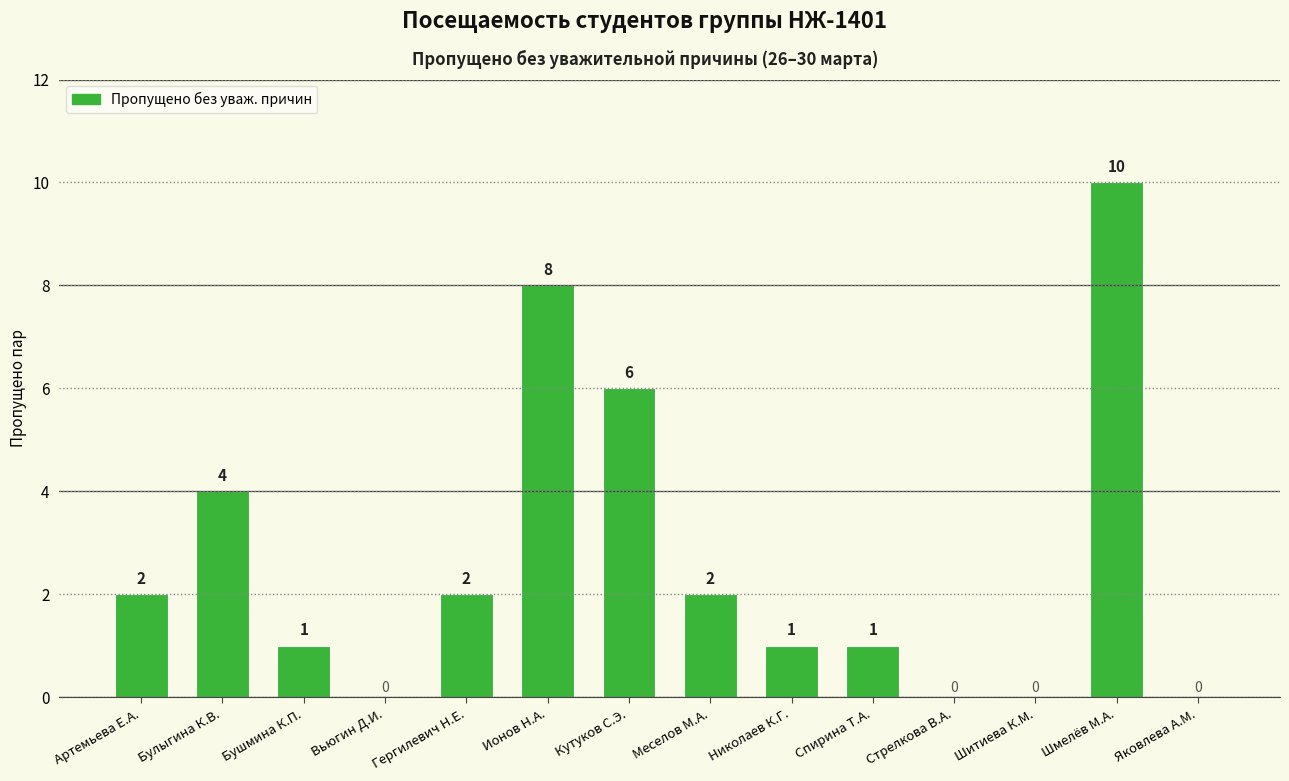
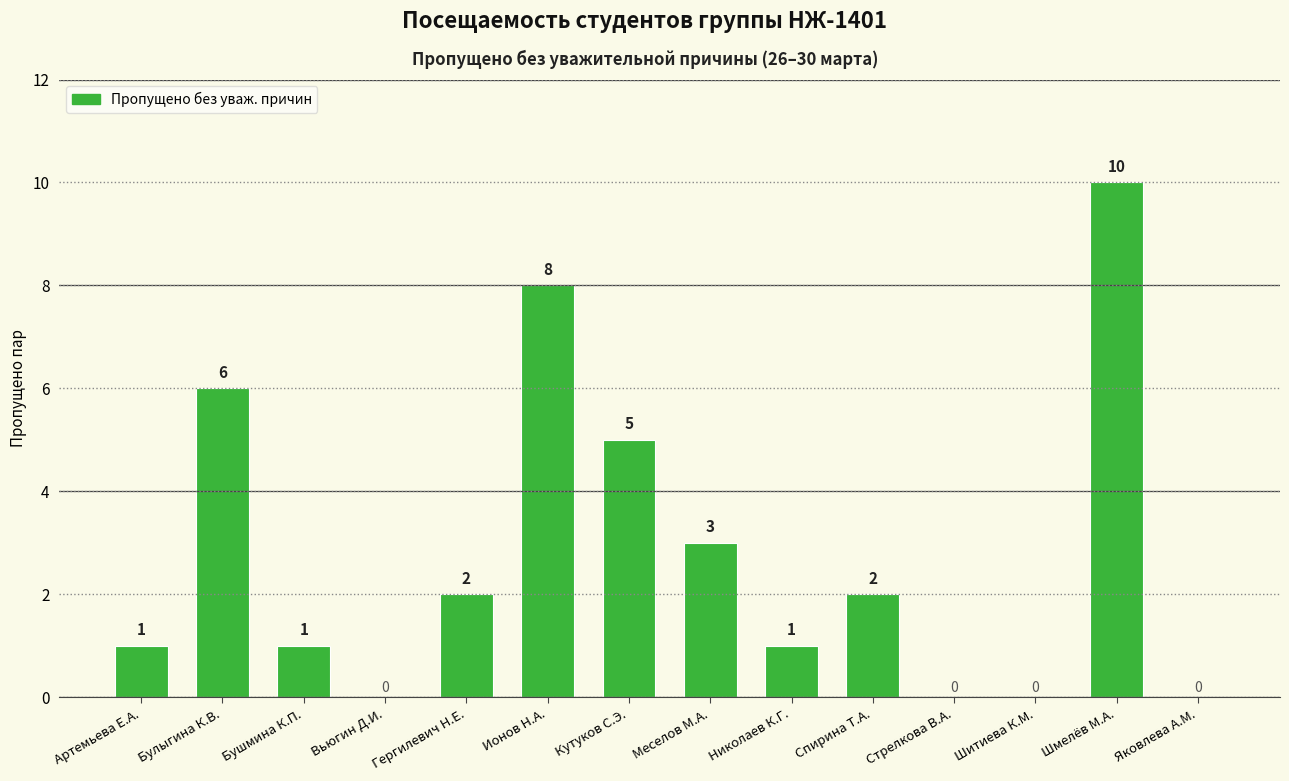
  {
-   "Артемьева Е.А.": 2,
-   "Булыгина К.В.": 4,
+   "Артемьева Е.А.": 1,
+   "Булыгина К.В.": 6,
    "Бушмина К.П.": 1,
    "Вьюгин Д.И.": 0,
    "Гергилевич Н.Е.": 2,
    "Ионов Н.А.": 8,
-   "Кутуков С.Э.": 6,
-   "Меселов М.А.": 2,
+   "Кутуков С.Э.": 5,
+   "Меселов М.А.": 3,
    "Николаев К.Г.": 1,
-   "Спирина Т.А.": 1,
+   "Спирина Т.А.": 2,
    "Стрелкова В.А.": 0,
    "Шитиева К.М.": 0,
    "Шмелёв М.А.": 10,
    "Яковлева А.М.": 0
  }
